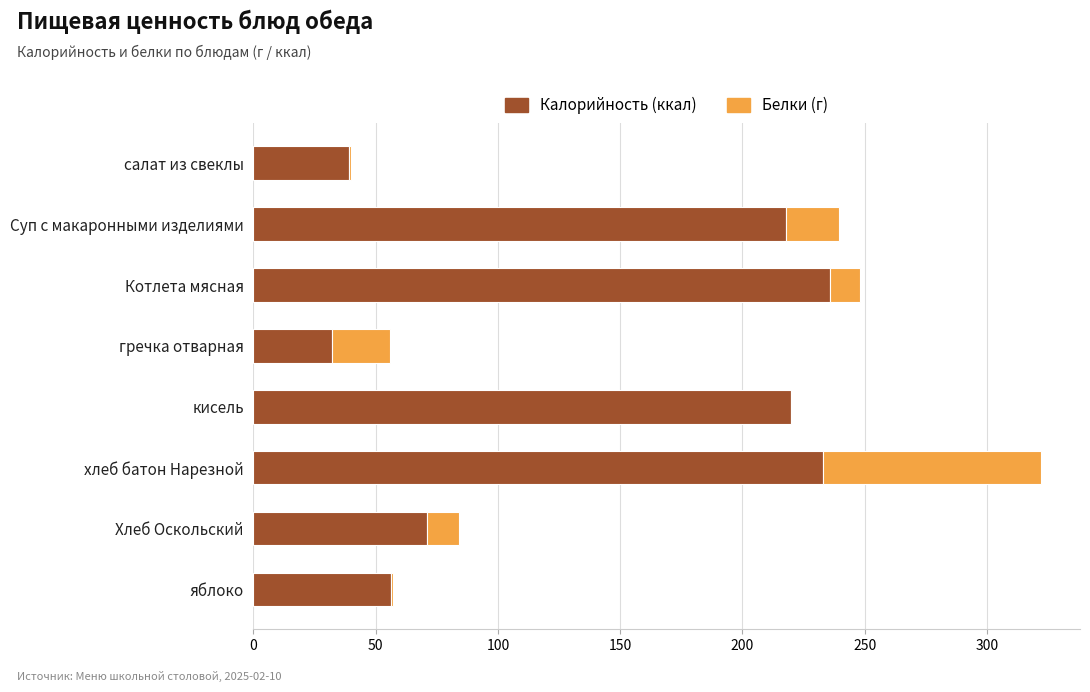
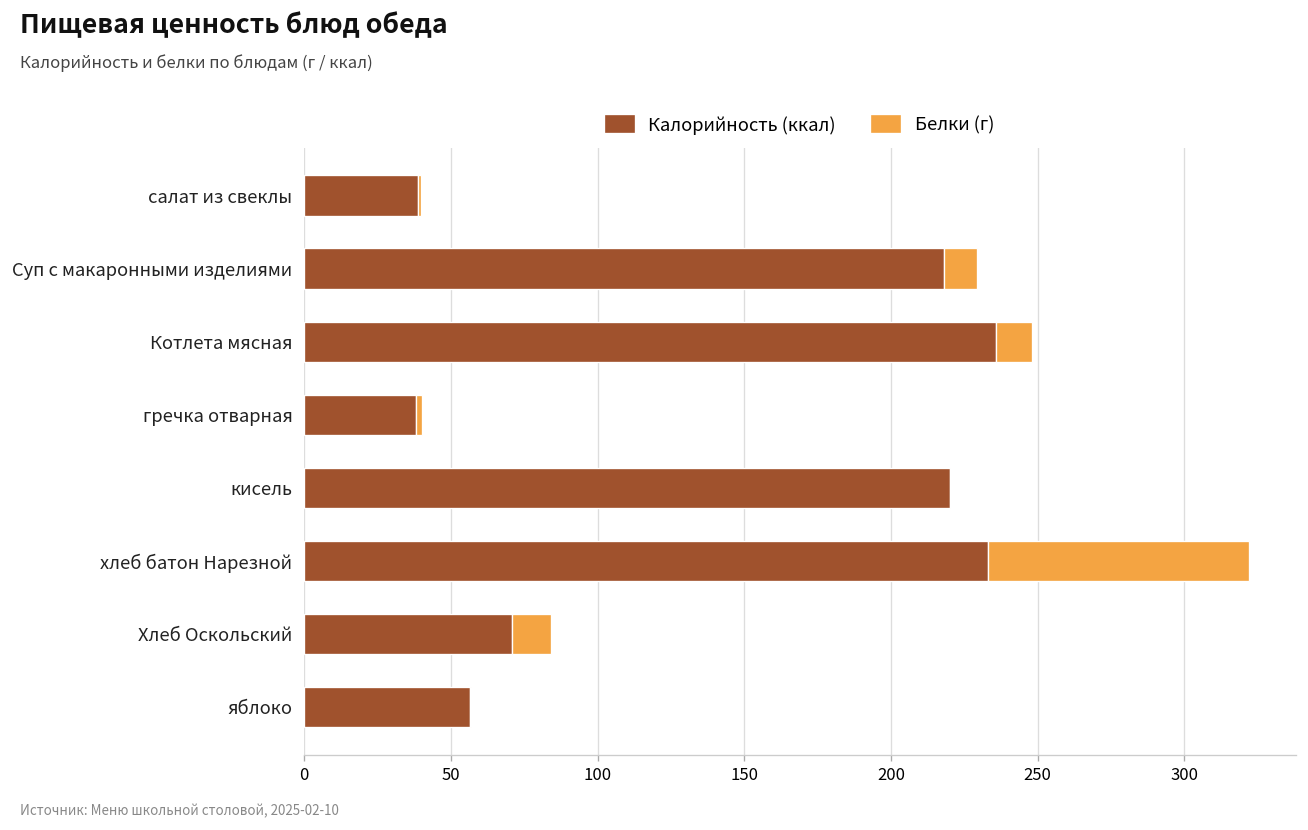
  {
    "Калорийность (ккал)": {
      "салат из свеклы": 39,
      "Суп с макаронными изделиями": 218,
      "Котлета мясная": 236,
-     "гречка отварная": 32,
+     "гречка отварная": 38,
      "кисель": 220,
      "хлеб батон Нарезной": 233,
      "Хлеб Оскольский": 71,
      "яблоко": 56
    },
    "Белки (г)": {
      "салат из свеклы": 1,
-     "Суп с макаронными изделиями": 22,
+     "Суп с макаронными изделиями": 11,
      "Котлета мясная": 12,
-     "гречка отварная": 24,
+     "гречка отварная": 2,
      "кисель": 0,
      "хлеб батон Нарезной": 89,
      "Хлеб Оскольский": 13
    }
  }
